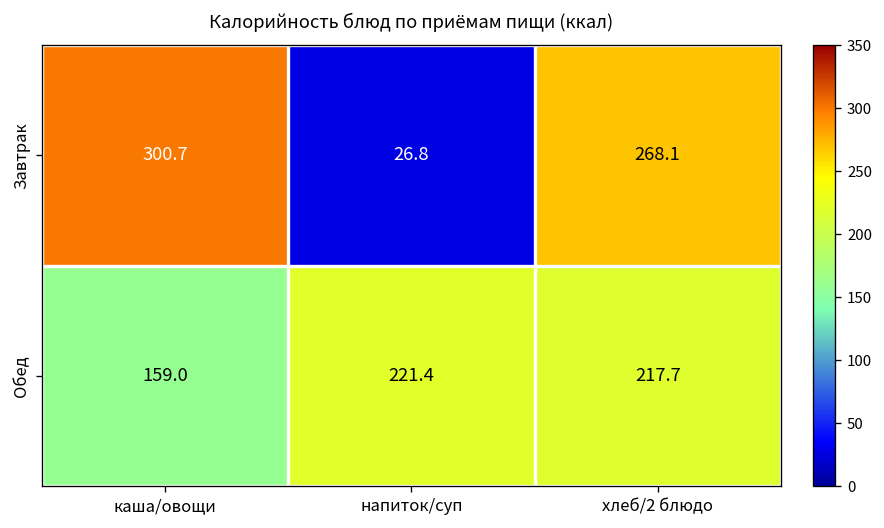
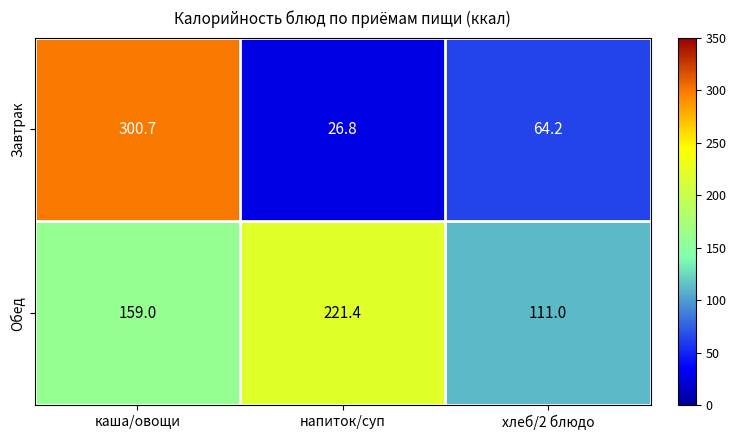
  {
    "Завтрак": {
      "каша/овощи": 300.7,
      "напиток/суп": 26.8,
-     "хлеб/2 блюдо": 268.1
+     "хлеб/2 блюдо": 64.2
    },
    "Обед": {
      "каша/овощи": 159.0,
      "напиток/суп": 221.4,
-     "хлеб/2 блюдо": 217.7
+     "хлеб/2 блюдо": 111.0
    }
  }
